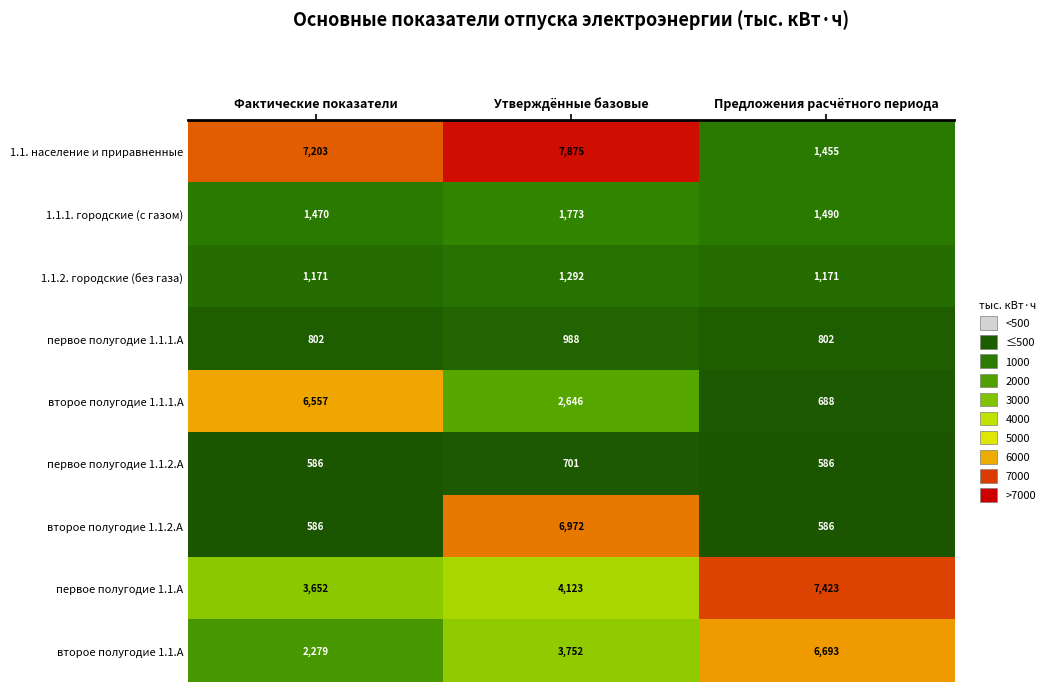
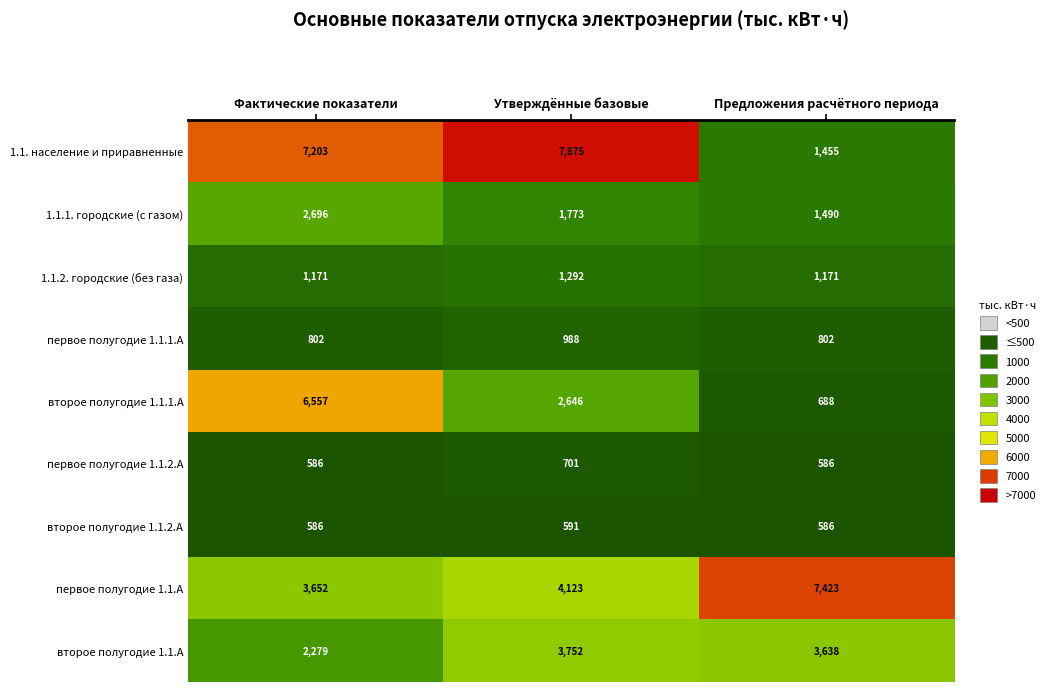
  {
    "1.1. население и приравненные": {
      "Фактические показатели": "7,203",
      "Утверждённые базовые": "7,875",
      "Предложения расчётного периода": "1,455"
    },
    "1.1.1. городские (с газом)": {
-     "Фактические показатели": "1,470",
+     "Фактические показатели": "2,696",
      "Утверждённые базовые": "1,773",
      "Предложения расчётного периода": "1,490"
    },
    "1.1.2. городские (без газа)": {
      "Фактические показатели": "1,171",
      "Утверждённые базовые": "1,292",
      "Предложения расчётного периода": "1,171"
    },
    "первое полугодие 1.1.1.А": {
      "Фактические показатели": "802",
      "Утверждённые базовые": "988",
      "Предложения расчётного периода": "802"
    },
    "второе полугодие 1.1.1.А": {
      "Фактические показатели": "6,557",
      "Утверждённые базовые": "2,646",
      "Предложения расчётного периода": "688"
    },
    "первое полугодие 1.1.2.А": {
      "Фактические показатели": "586",
      "Утверждённые базовые": "701",
      "Предложения расчётного периода": "586"
    },
    "второе полугодие 1.1.2.А": {
      "Фактические показатели": "586",
-     "Утверждённые базовые": "6,972",
+     "Утверждённые базовые": "591",
      "Предложения расчётного периода": "586"
    },
    "первое полугодие 1.1.А": {
      "Фактические показатели": "3,652",
      "Утверждённые базовые": "4,123",
      "Предложения расчётного периода": "7,423"
    },
    "второе полугодие 1.1.А": {
      "Фактические показатели": "2,279",
      "Утверждённые базовые": "3,752",
-     "Предложения расчётного периода": "6,693"
+     "Предложения расчётного периода": "3,638"
    }
  }
